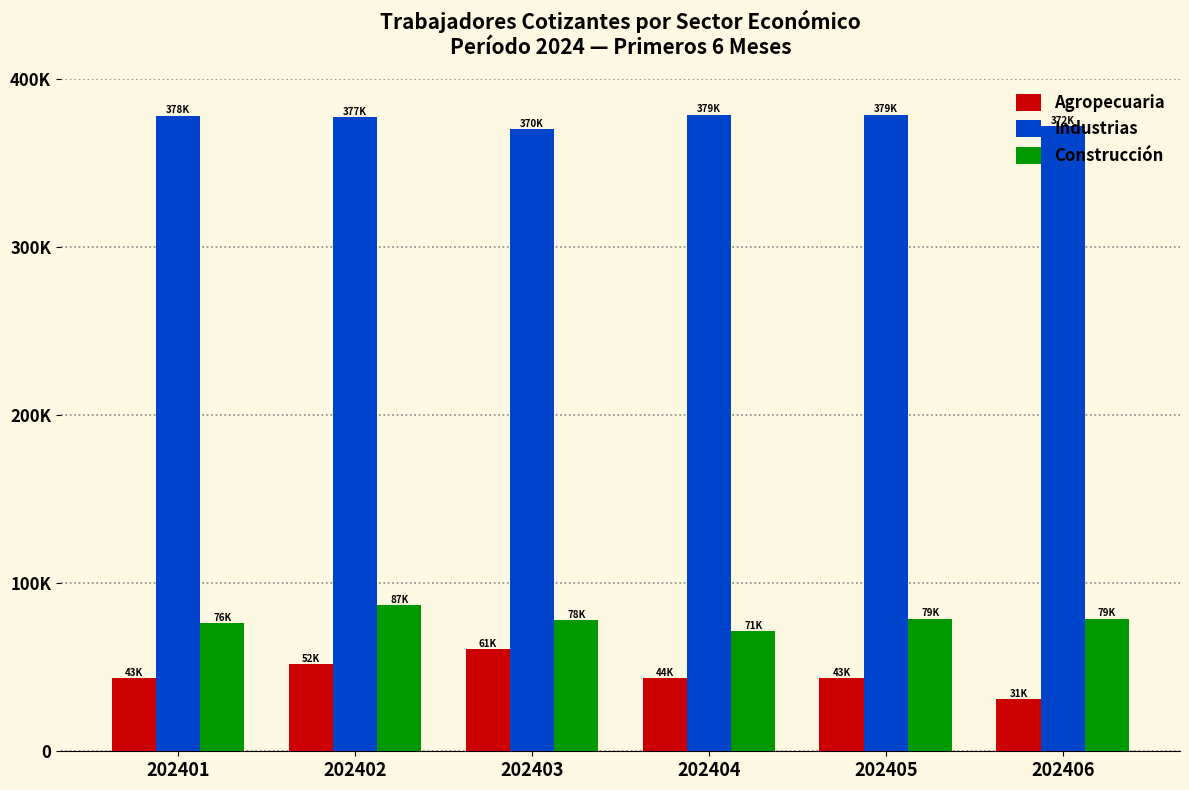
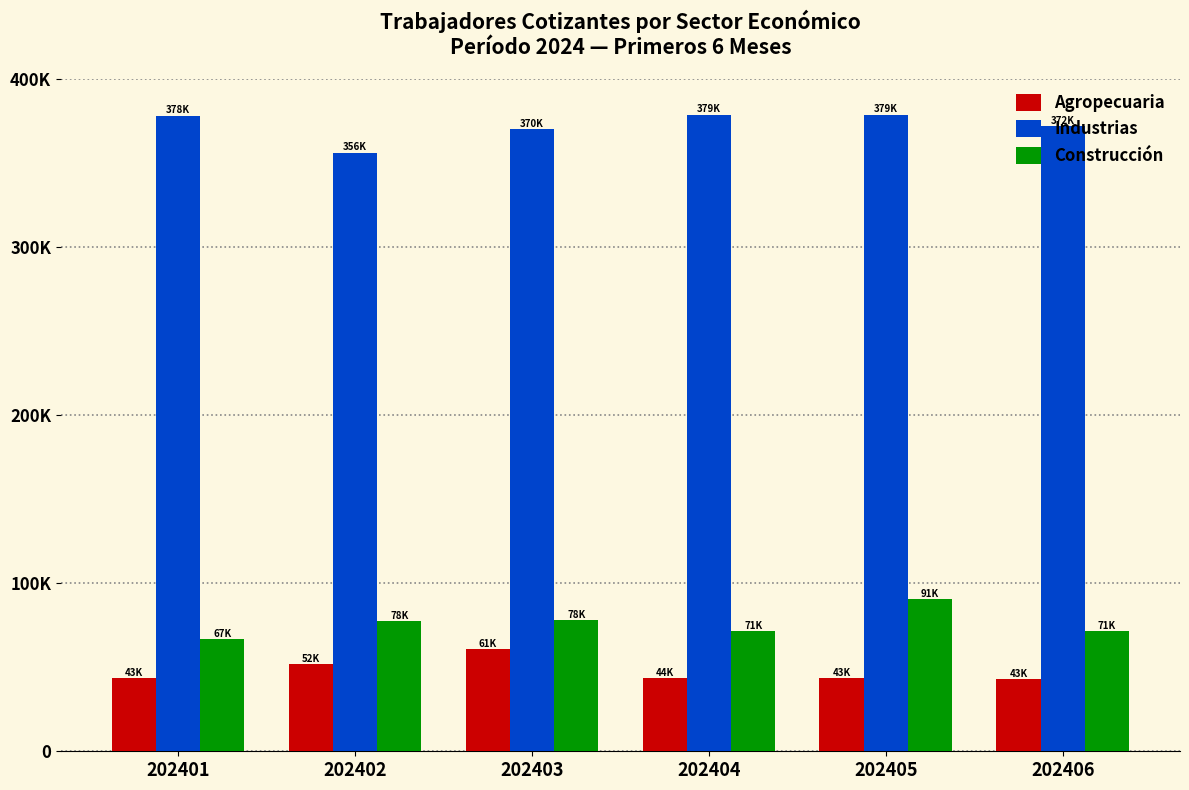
  {
    "Agropecuaria": {
      "202401": "43K",
      "202402": "52K",
      "202403": "61K",
      "202404": "44K",
      "202405": "43K",
-     "202406": "31K"
+     "202406": "43K"
    },
    "Industrias": {
      "202401": "378K",
-     "202402": "377K",
+     "202402": "356K",
      "202403": "370K",
      "202404": "379K",
      "202405": "379K",
      "202406": "372K"
    },
    "Construcción": {
-     "202401": "76K",
-     "202402": "87K",
+     "202401": "67K",
+     "202402": "78K",
      "202403": "78K",
      "202404": "71K",
-     "202405": "79K",
-     "202406": "79K"
+     "202405": "91K",
+     "202406": "71K"
    }
  }
